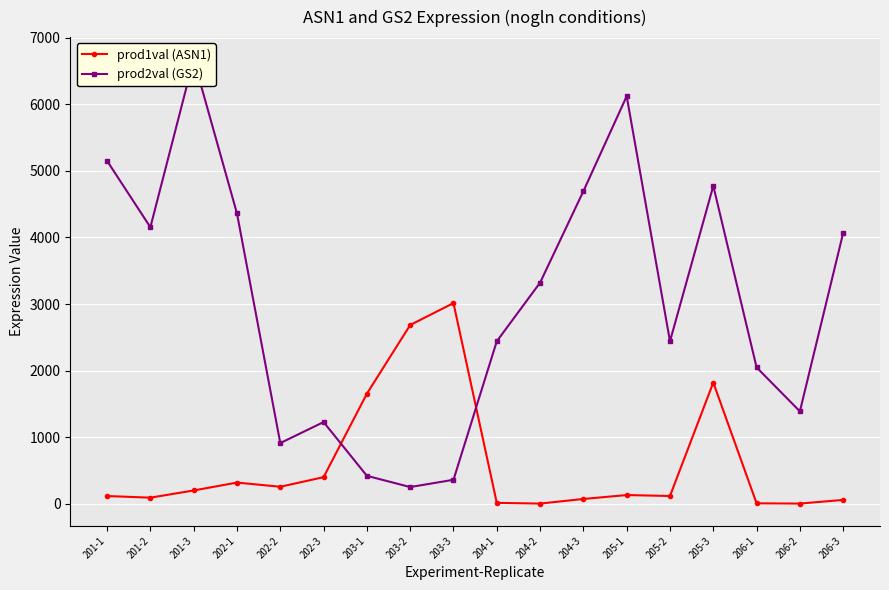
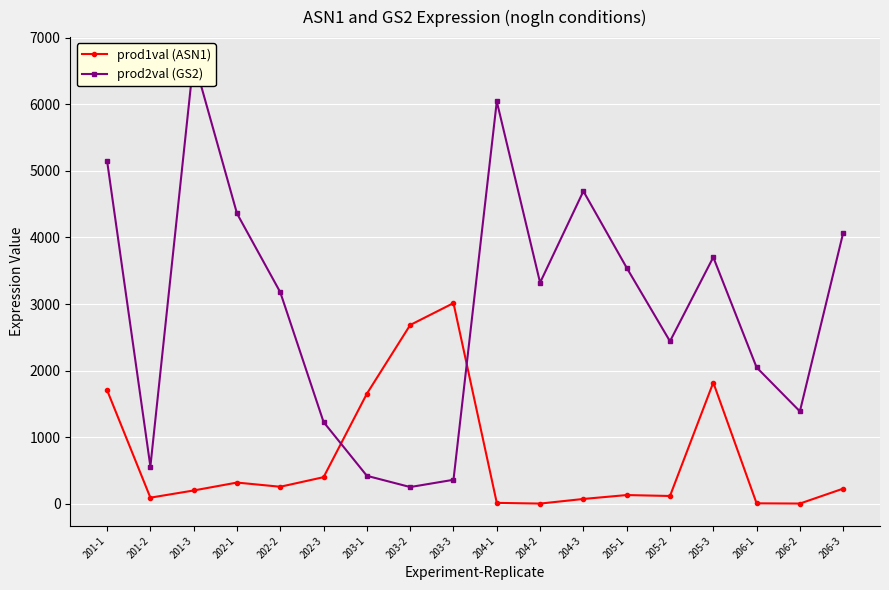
  {
    "prod1val (ASN1)": {
-     "201-1": 100,
+     "201-1": 1700,
      "201-2": 100,
      "201-3": 200,
      "202-1": 300,
      "202-2": 300,
      "202-3": 400,
      "203-1": 1700,
      "203-2": 2700,
      "203-3": 3000,
      "204-1": 0,
      "204-2": 0,
      "204-3": 100,
      "205-1": 100,
      "205-2": 100,
      "205-3": 1800,
      "206-1": 0,
      "206-2": 0,
-     "206-3": 100
+     "206-3": 200
    },
    "prod2val (GS2)": {
      "201-1": 5100,
-     "201-2": 4200,
+     "201-2": 600,
      "202-1": 4400,
-     "202-2": 900,
+     "202-2": 3200,
      "202-3": 1200,
      "203-1": 400,
      "203-2": 300,
      "203-3": 400,
-     "204-1": 2400,
+     "204-1": 6000,
      "204-2": 3300,
      "204-3": 4700,
-     "205-1": 6100,
+     "205-1": 3500,
      "205-2": 2400,
-     "205-3": 4800,
+     "205-3": 3700,
      "206-1": 2000,
      "206-2": 1400,
      "206-3": 4100
    }
  }
